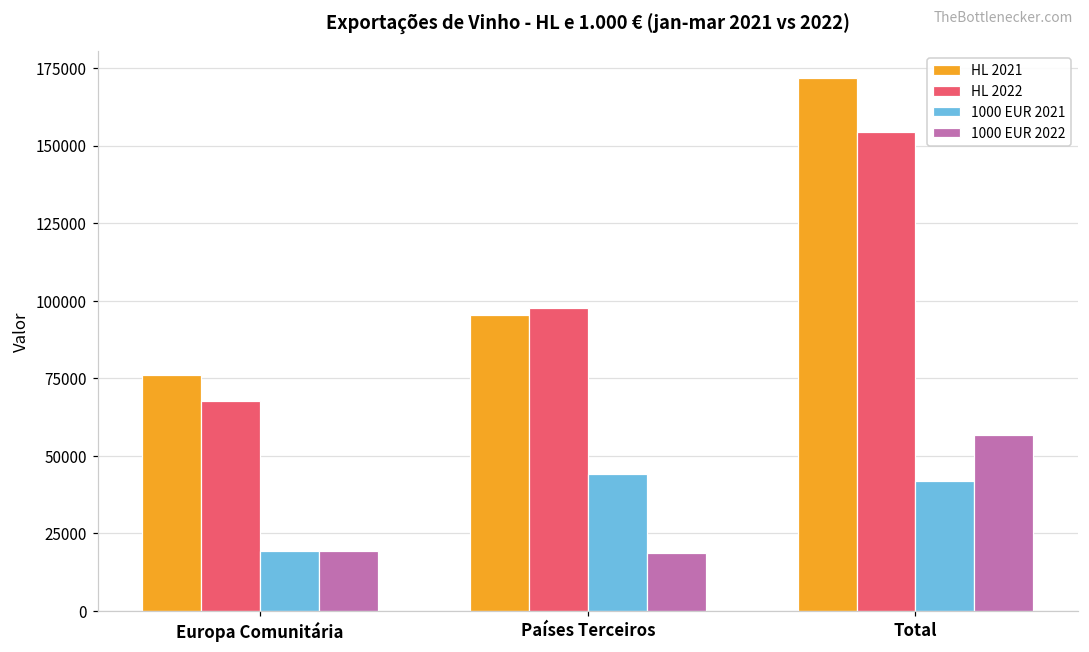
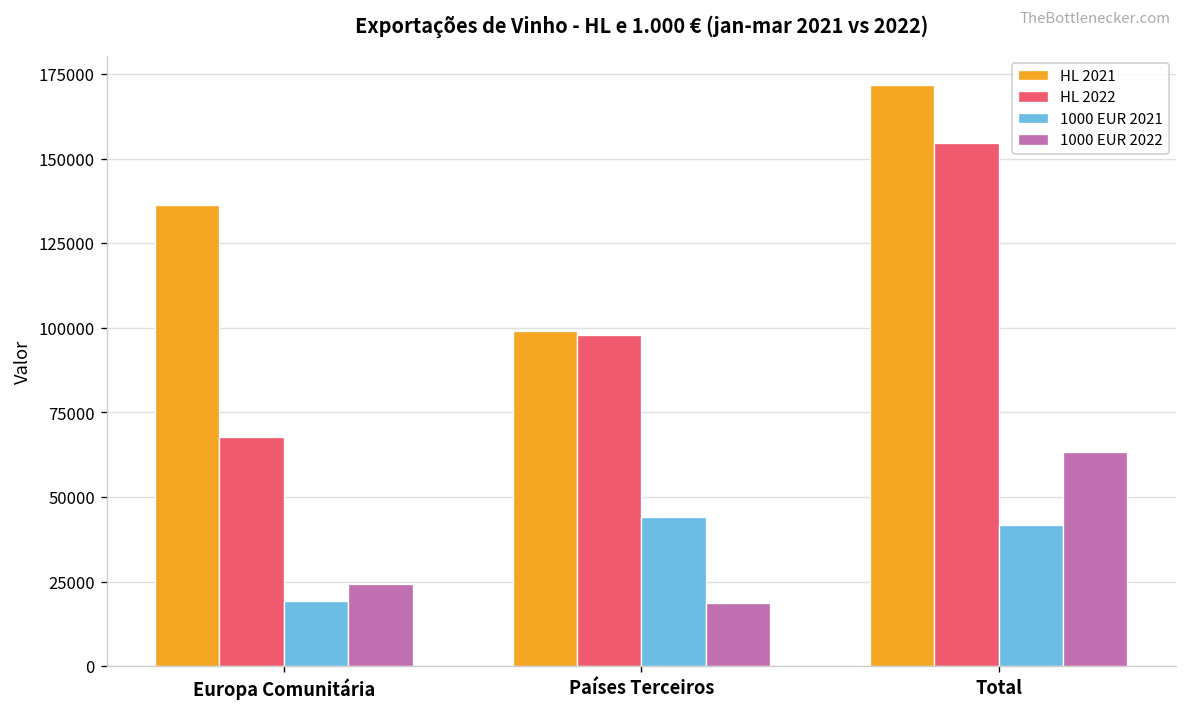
  {
    "HL 2021": {
-     "Europa Comunitária": 76000,
-     "Países Terceiros": 96000,
+     "Europa Comunitária": 136000,
+     "Países Terceiros": 99000,
      "Total": 172000
    },
    "HL 2022": {
      "Europa Comunitária": 68000,
      "Países Terceiros": 98000,
      "Total": 155000
    },
    "1000 EUR 2021": {
      "Europa Comunitária": 19000,
      "Países Terceiros": 44000,
      "Total": 42000
    },
    "1000 EUR 2022": {
-     "Europa Comunitária": 19000,
+     "Europa Comunitária": 24000,
      "Países Terceiros": 19000,
-     "Total": 57000
+     "Total": 63000
    }
  }
